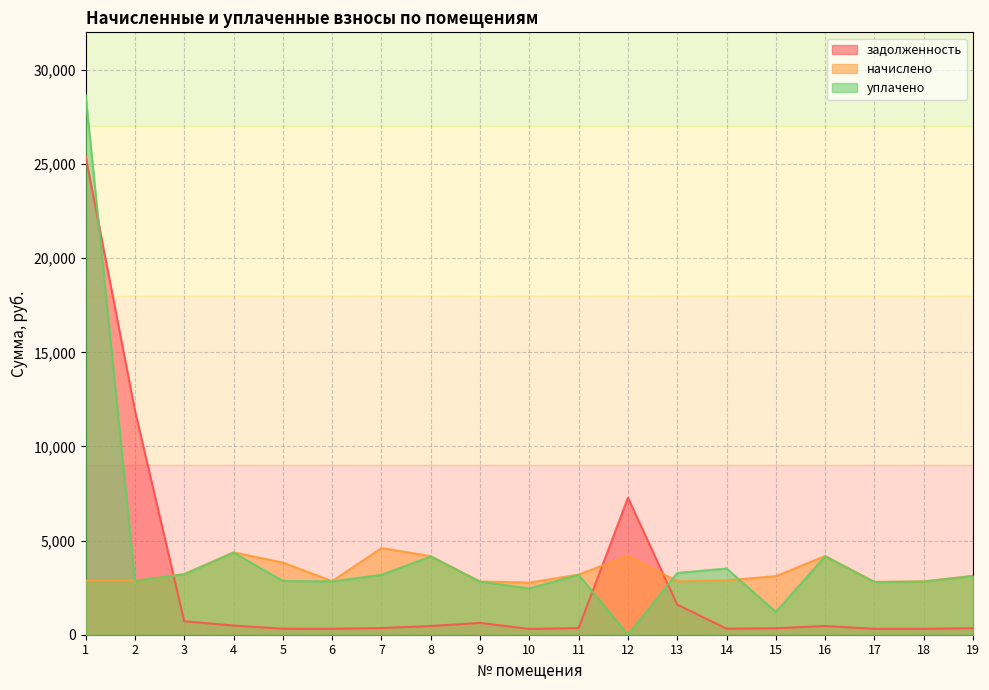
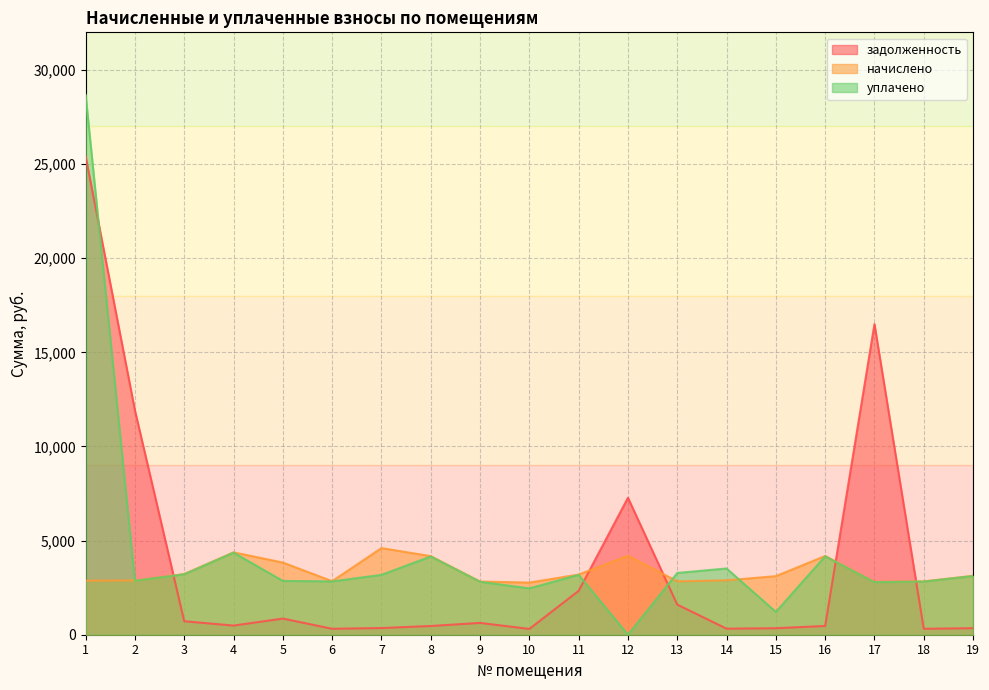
  {
    "задолженность": {
      "1": "25,400",
      "2": "11,900",
      "3": "700",
      "4": "500",
-     "5": "300",
+     "5": "900",
      "6": "300",
      "7": "400",
      "8": "500",
      "9": "600",
      "10": "300",
-     "11": "400",
+     "11": "2,300",
      "12": "7,300",
      "13": "1,600",
      "14": "300",
      "15": "300",
      "16": "500",
-     "17": "300",
+     "17": "16,500",
      "18": "300",
      "19": "300"
    },
    "начислено": {
      "1": "2,900",
      "5": "3,800",
      "7": "4,600",
      "10": "2,800",
      "12": "4,200",
      "13": "2,800",
      "14": "2,900",
      "15": "3,100"
    },
    "уплачено": {
      "1": "28,700",
      "5": "2,900",
      "7": "3,200",
      "10": "2,500",
      "12": "0",
      "13": "3,300",
      "14": "3,500",
      "15": "1,200"
    }
  }
